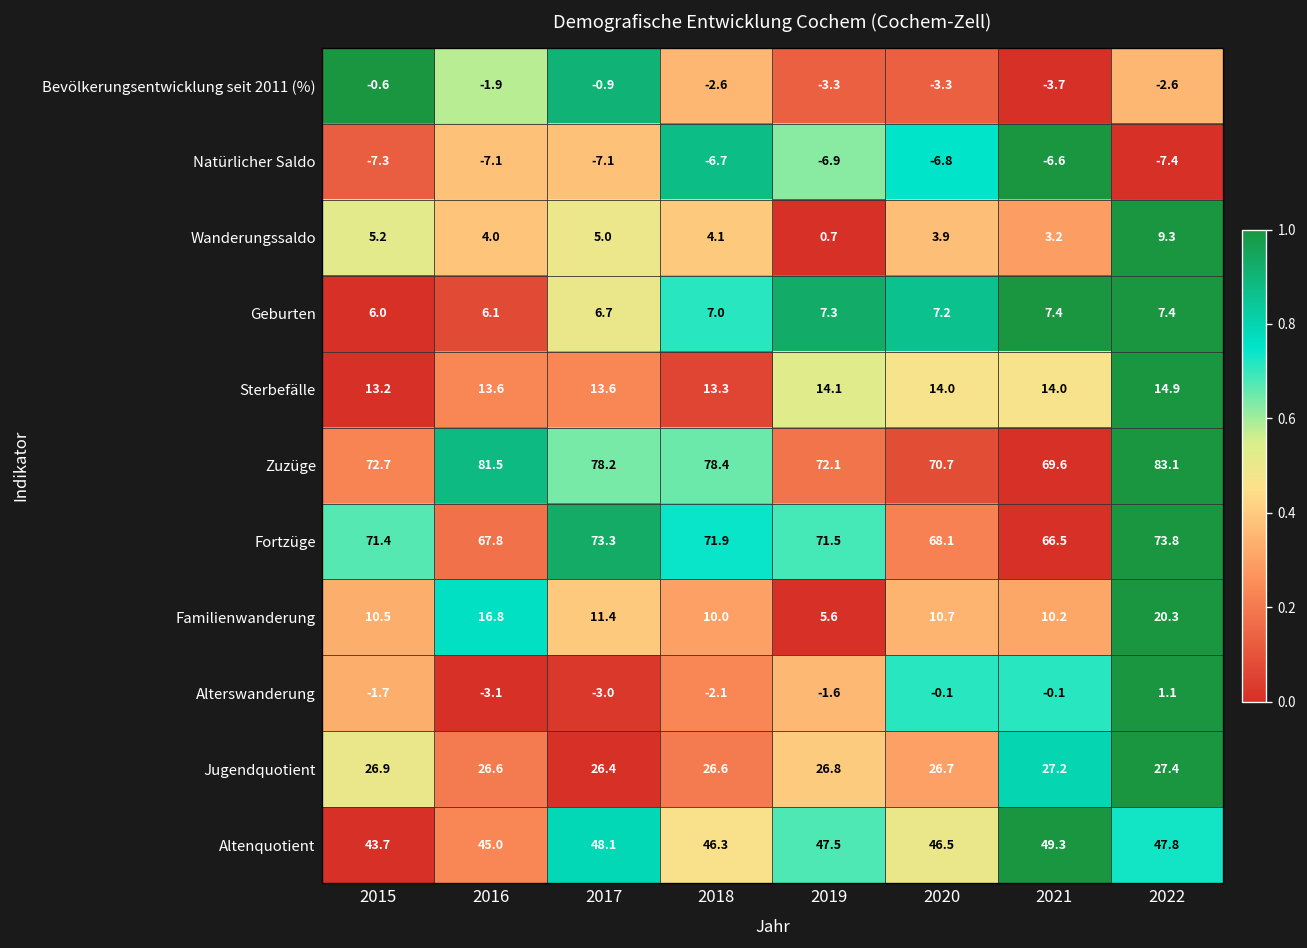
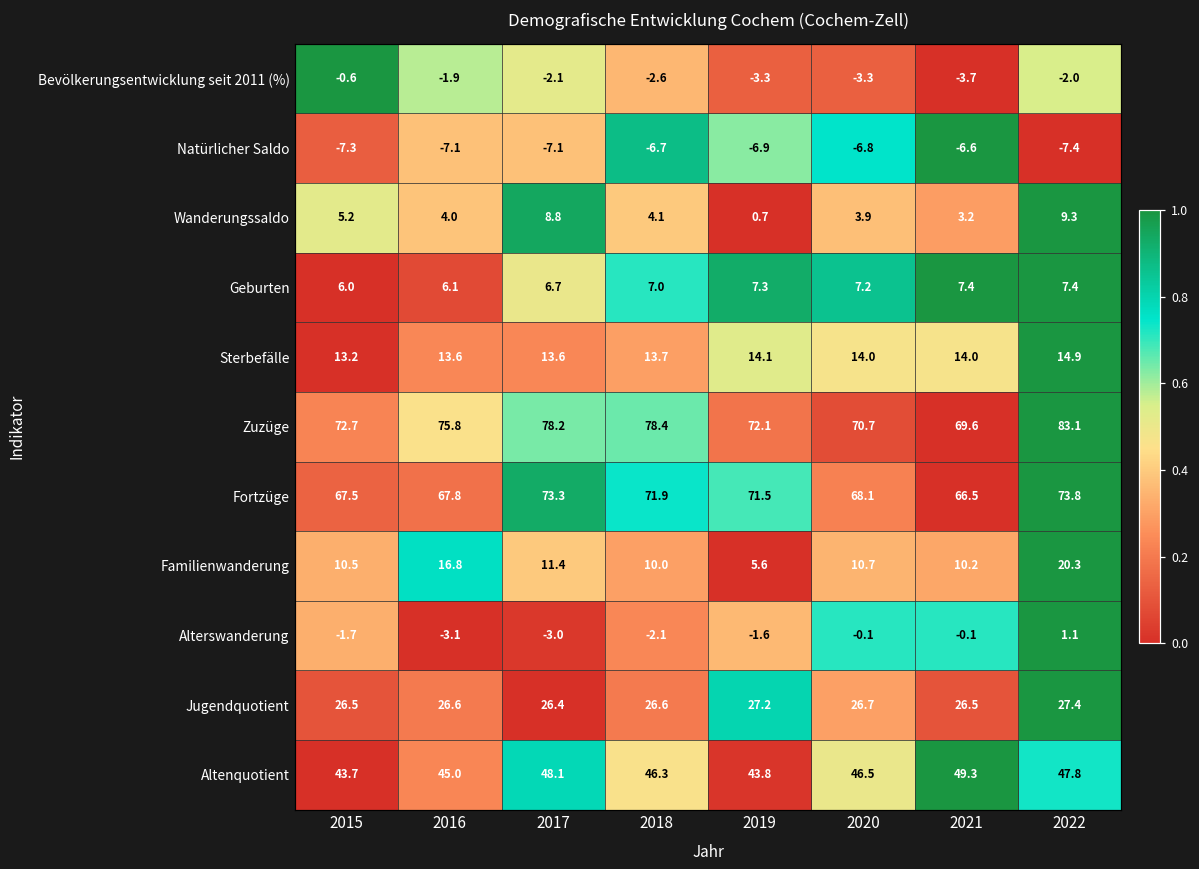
  {
    "Bevölkerungsentwicklung seit 2011 (%)": {
      "2015": -0.6,
      "2016": -1.9,
-     "2017": -0.9,
+     "2017": -2.1,
      "2018": -2.6,
      "2019": -3.3,
      "2020": -3.3,
      "2021": -3.7,
-     "2022": -2.6
+     "2022": -2.0
    },
    "Natürlicher Saldo": {
      "2015": -7.3,
      "2016": -7.1,
      "2017": -7.1,
      "2018": -6.7,
      "2019": -6.9,
      "2020": -6.8,
      "2021": -6.6,
      "2022": -7.4
    },
    "Wanderungssaldo": {
      "2015": 5.2,
      "2016": 4.0,
-     "2017": 5.0,
+     "2017": 8.8,
      "2018": 4.1,
      "2019": 0.7,
      "2020": 3.9,
      "2021": 3.2,
      "2022": 9.3
    },
    "Geburten": {
      "2015": 6.0,
      "2016": 6.1,
      "2017": 6.7,
      "2018": 7.0,
      "2019": 7.3,
      "2020": 7.2,
      "2021": 7.4,
      "2022": 7.4
    },
    "Sterbefälle": {
      "2015": 13.2,
      "2016": 13.6,
      "2017": 13.6,
-     "2018": 13.3,
+     "2018": 13.7,
      "2019": 14.1,
      "2020": 14.0,
      "2021": 14.0,
      "2022": 14.9
    },
    "Zuzüge": {
      "2015": 72.7,
-     "2016": 81.5,
+     "2016": 75.8,
      "2017": 78.2,
      "2018": 78.4,
      "2019": 72.1,
      "2020": 70.7,
      "2021": 69.6,
      "2022": 83.1
    },
    "Fortzüge": {
-     "2015": 71.4,
+     "2015": 67.5,
      "2016": 67.8,
      "2017": 73.3,
      "2018": 71.9,
      "2019": 71.5,
      "2020": 68.1,
      "2021": 66.5,
      "2022": 73.8
    },
    "Familienwanderung": {
      "2015": 10.5,
      "2016": 16.8,
      "2017": 11.4,
      "2018": 10.0,
      "2019": 5.6,
      "2020": 10.7,
      "2021": 10.2,
      "2022": 20.3
    },
    "Alterswanderung": {
      "2015": -1.7,
      "2016": -3.1,
      "2017": -3.0,
      "2018": -2.1,
      "2019": -1.6,
      "2020": -0.1,
      "2021": -0.1,
      "2022": 1.1
    },
    "Jugendquotient": {
-     "2015": 26.9,
+     "2015": 26.5,
      "2016": 26.6,
      "2017": 26.4,
      "2018": 26.6,
-     "2019": 26.8,
+     "2019": 27.2,
      "2020": 26.7,
-     "2021": 27.2,
+     "2021": 26.5,
      "2022": 27.4
    },
    "Altenquotient": {
      "2015": 43.7,
      "2016": 45.0,
      "2017": 48.1,
      "2018": 46.3,
-     "2019": 47.5,
+     "2019": 43.8,
      "2020": 46.5,
      "2021": 49.3,
      "2022": 47.8
    }
  }
